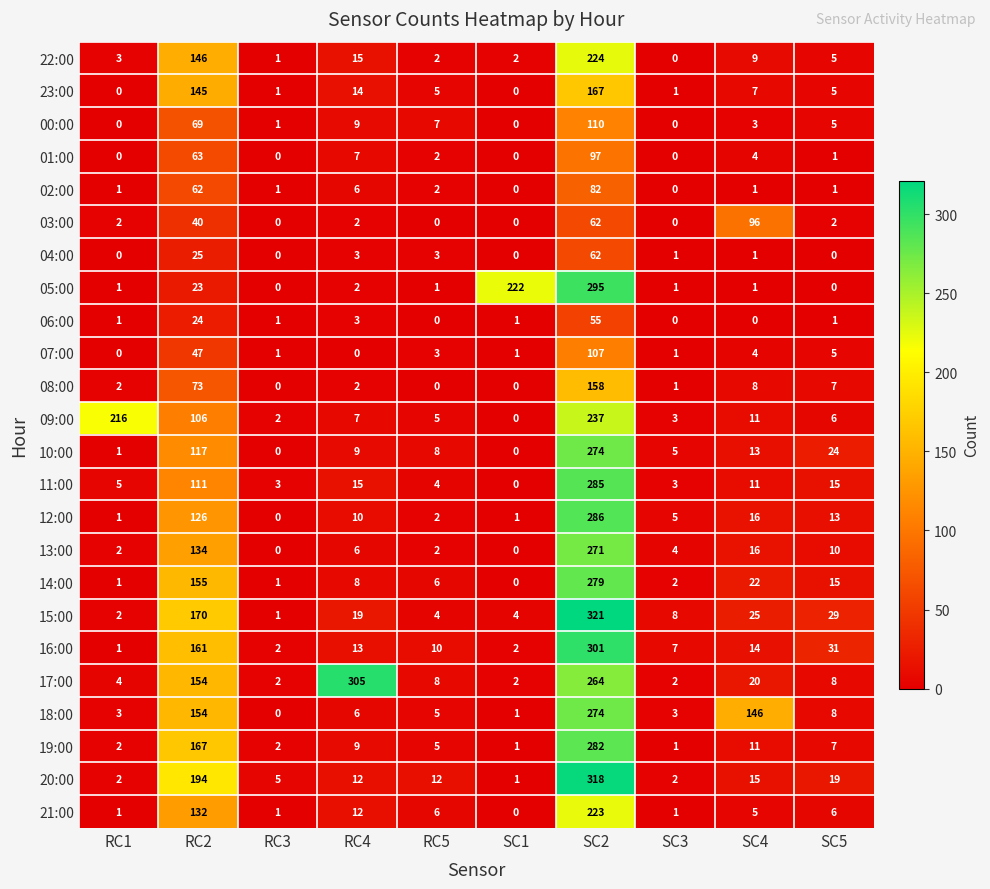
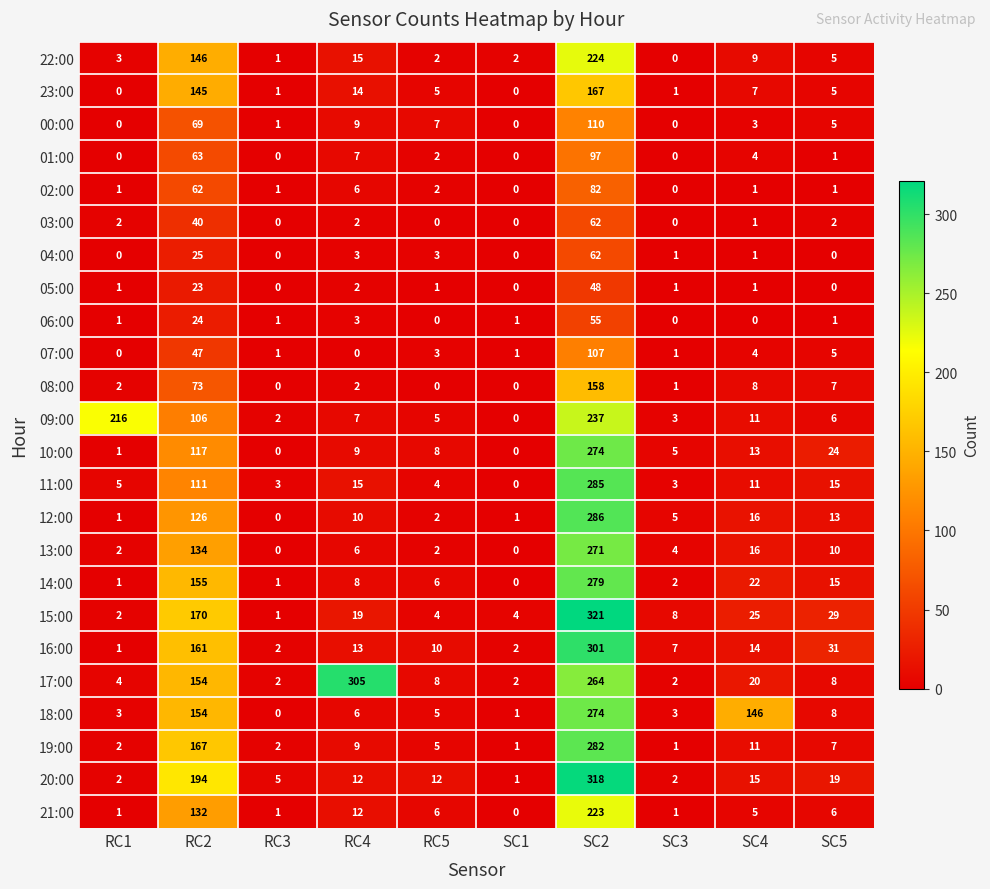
  {
    "03:00": {
      "RC1": 2,
      "RC2": 40,
      "RC3": 0,
      "RC4": 2,
      "RC5": 0,
      "SC1": 0,
      "SC2": 62,
      "SC3": 0,
-     "SC4": 96,
+     "SC4": 1,
      "SC5": 2
    },
    "05:00": {
      "RC1": 1,
      "RC2": 23,
      "RC3": 0,
      "RC4": 2,
      "RC5": 1,
-     "SC1": 222,
-     "SC2": 295,
+     "SC1": 0,
+     "SC2": 48,
      "SC3": 1,
      "SC4": 1,
      "SC5": 0
    }
  }
